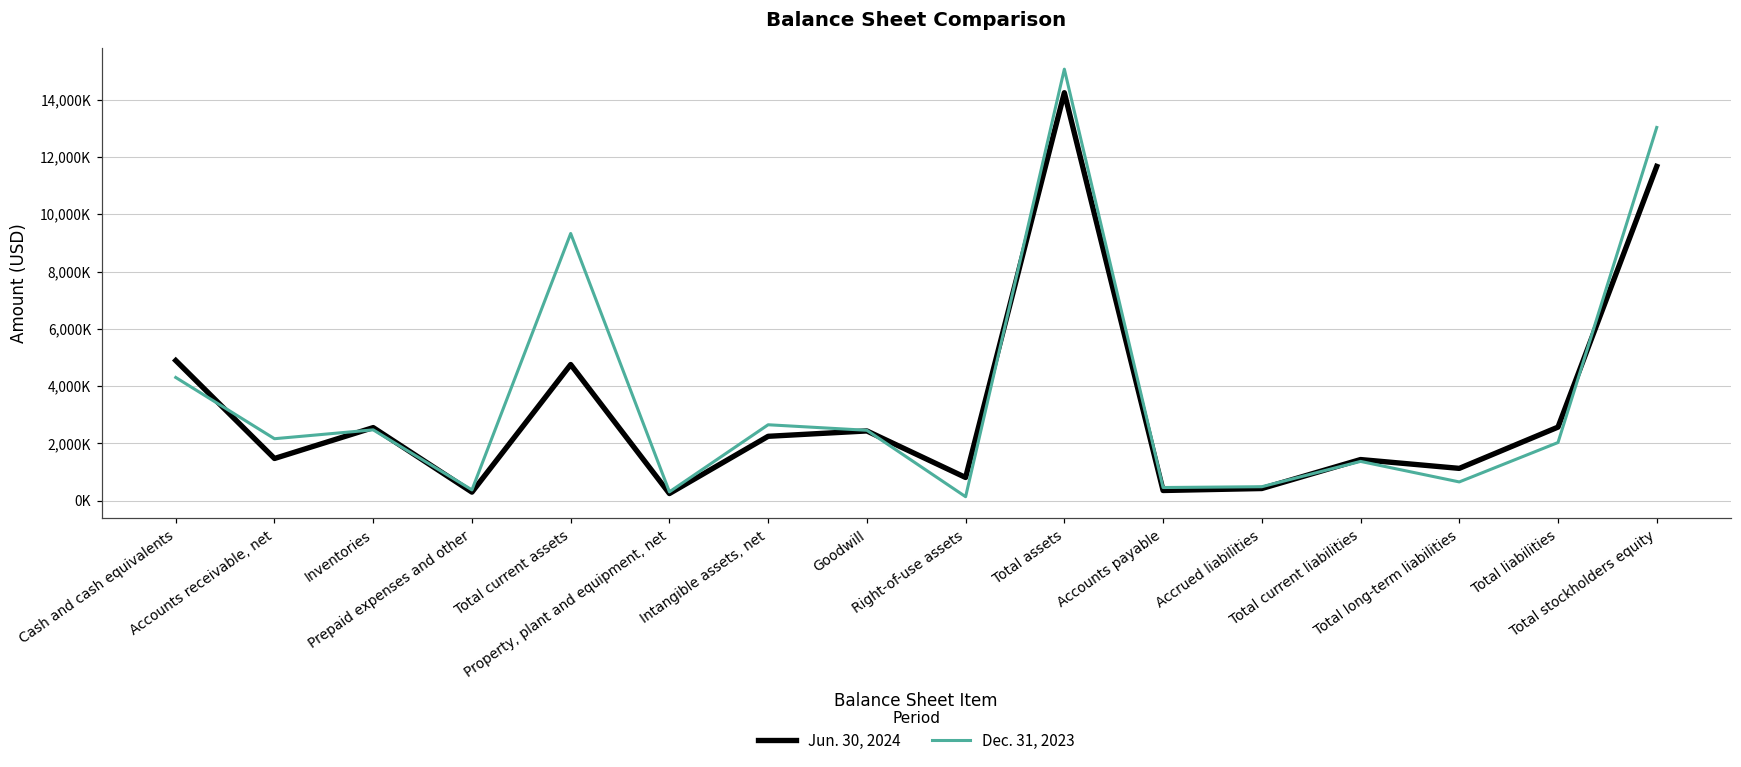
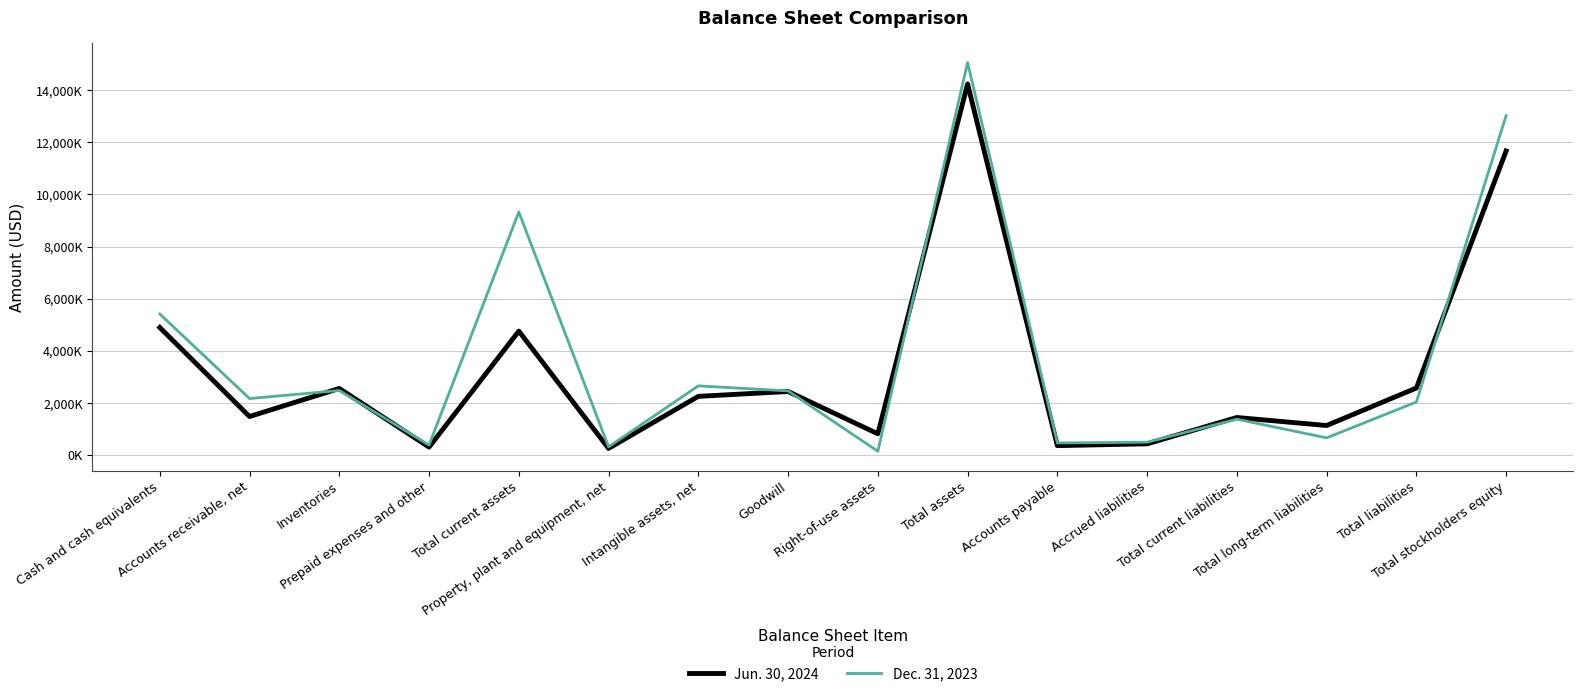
  {
    "Jun. 30, 2024": {
      "Cash and cash equivalents": "4,900,000",
      "Accounts receivable, net": "1,500,000",
      "Total current assets": "4,800,000",
      "Intangible assets, net": "2,300,000",
      "Right-of-use assets": "800,000",
      "Total assets": "14,200,000",
      "Accounts payable": "400,000",
      "Total long-term liabilities": "1,100,000",
      "Total liabilities": "2,600,000",
      "Total stockholders equity": "11,700,000"
    },
    "Dec. 31, 2023": {
-     "Cash and cash equivalents": "4,300,000",
+     "Cash and cash equivalents": "5,400,000",
      "Accounts receivable, net": "2,200,000",
      "Total current assets": "9,300,000",
      "Intangible assets, net": "2,700,000",
      "Right-of-use assets": "100,000",
      "Total assets": "15,100,000",
      "Accounts payable": "500,000",
      "Total long-term liabilities": "700,000",
      "Total liabilities": "2,000,000",
      "Total stockholders equity": "13,000,000"
    }
  }
